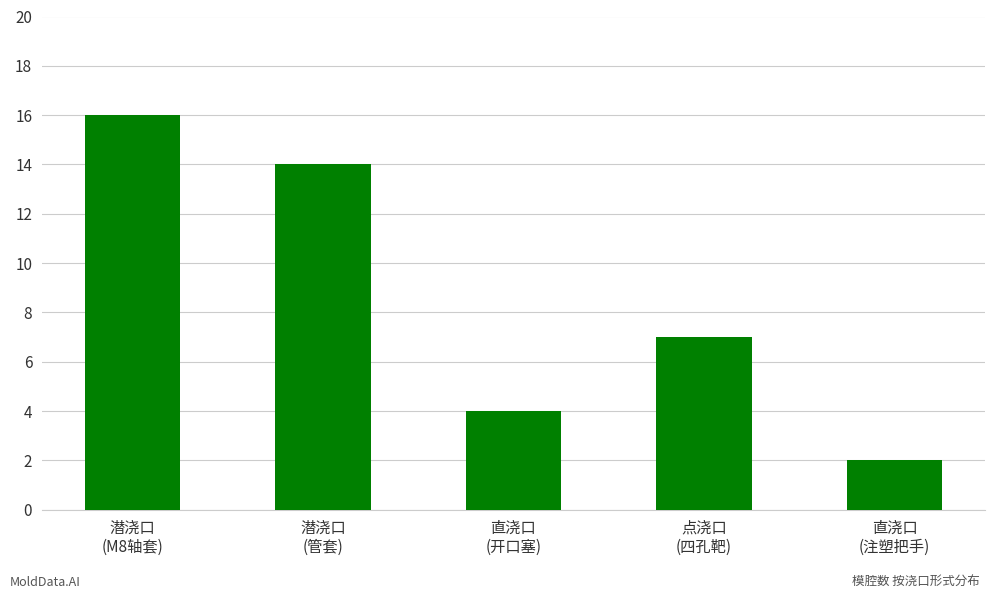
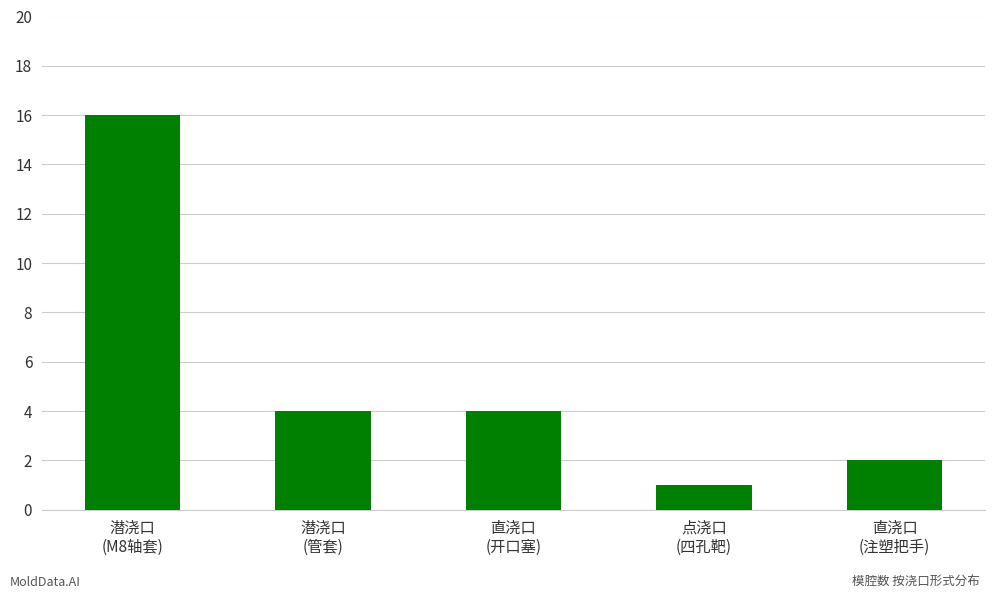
  {
    "潜浇口 (M8轴套)": 16,
-   "潜浇口 (管套)": 14,
+   "潜浇口 (管套)": 4,
    "直浇口 (开口塞)": 4,
-   "点浇口 (四孔靶)": 7,
+   "点浇口 (四孔靶)": 1,
    "直浇口 (注塑把手)": 2
  }
